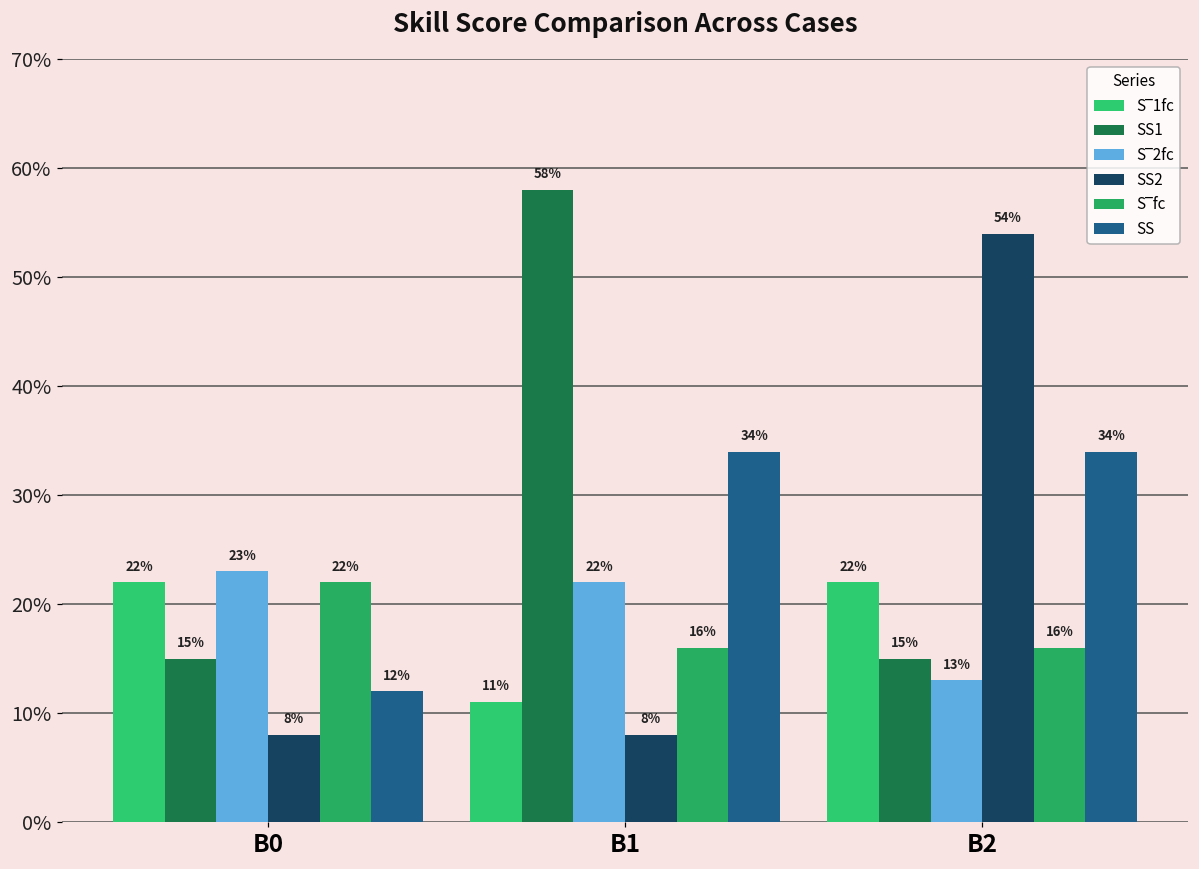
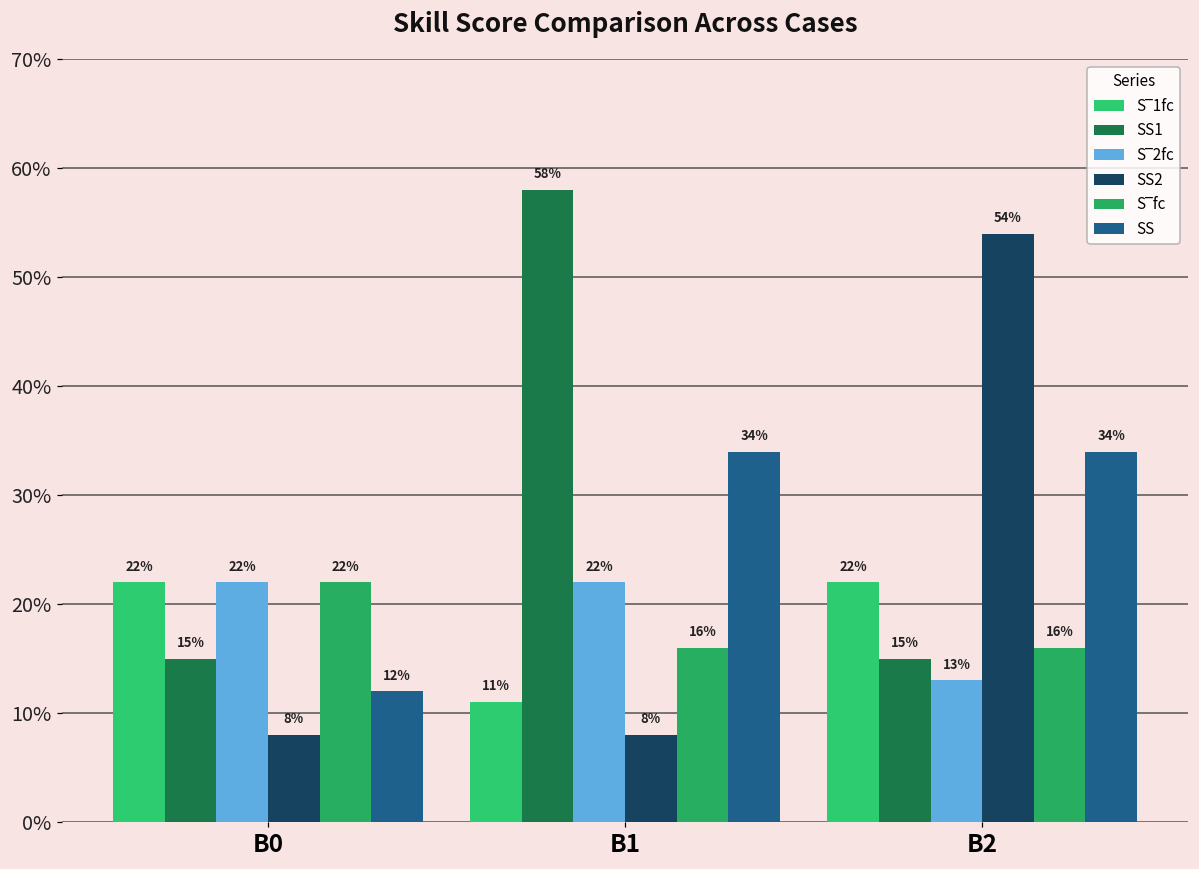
  {
    "S‾2fc": {
-     "B0": "23%",
+     "B0": "22%",
      "B1": "22%",
      "B2": "13%"
    }
  }
